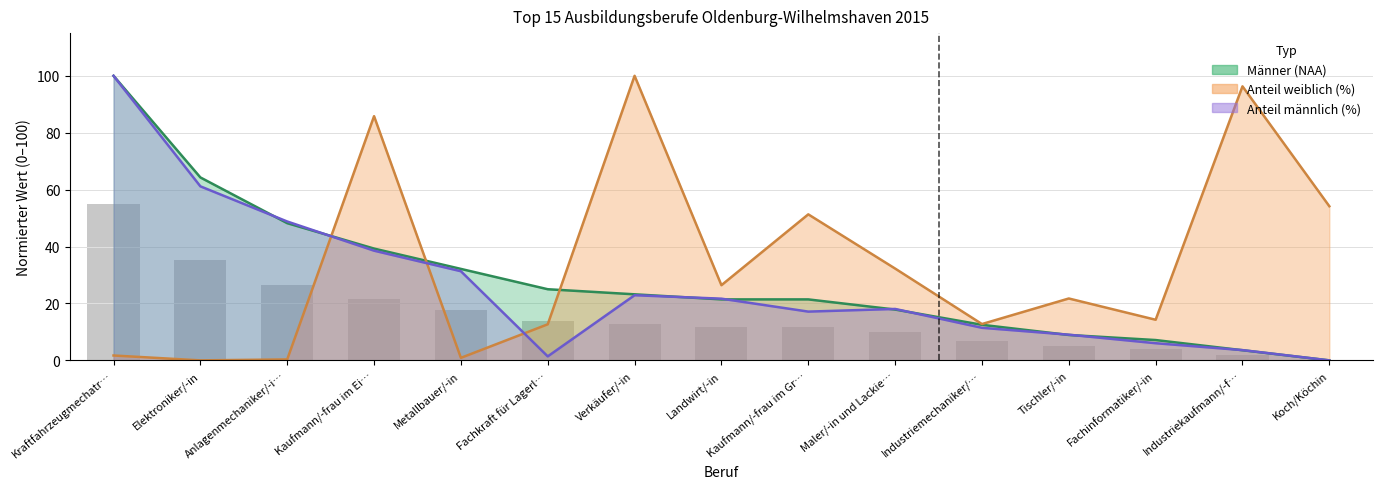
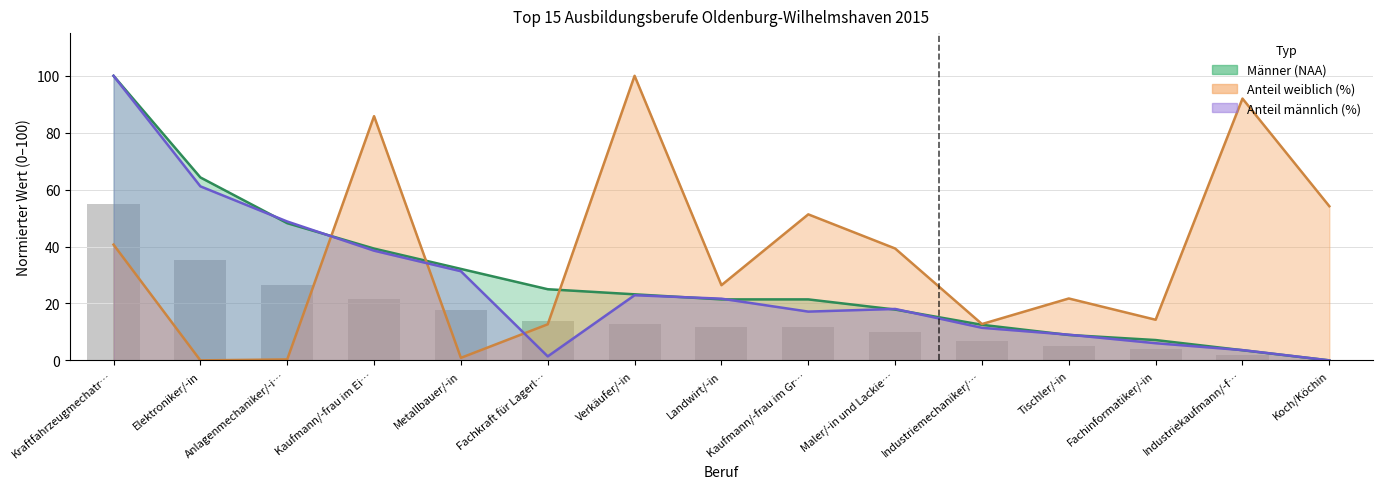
  {
    "Anteil weiblich (%)": {
-     "Kraftfahrzeugmechatr…": 2,
+     "Kraftfahrzeugmechatr…": 41,
      "Elektroniker/-in": 0,
      "Anlagenmechaniker/-i…": 0,
      "Kaufmann/-frau im Ei…": 86,
      "Metallbauer/-in": 1,
      "Fachkraft für Lagerl…": 13,
      "Verkäufer/-in": 100,
      "Landwirt/-in": 26,
      "Kaufmann/-frau im Gr…": 51,
-     "Maler/-in und Lackie…": 32,
+     "Maler/-in und Lackie…": 39,
      "Tischler/-in": 22,
      "Fachinformatiker/-in": 14,
-     "Industriekaufmann/-f…": 96,
+     "Industriekaufmann/-f…": 92,
      "Koch/Köchin": 54
    },
    "Anteil männlich (%)": {
      "Elektroniker/-in": 61,
      "Fachkraft für Lagerl…": 1,
      "Kaufmann/-frau im Gr…": 17,
      "Industriemechaniker/…": 11,
      "Fachinformatiker/-in": 6
    }
  }
